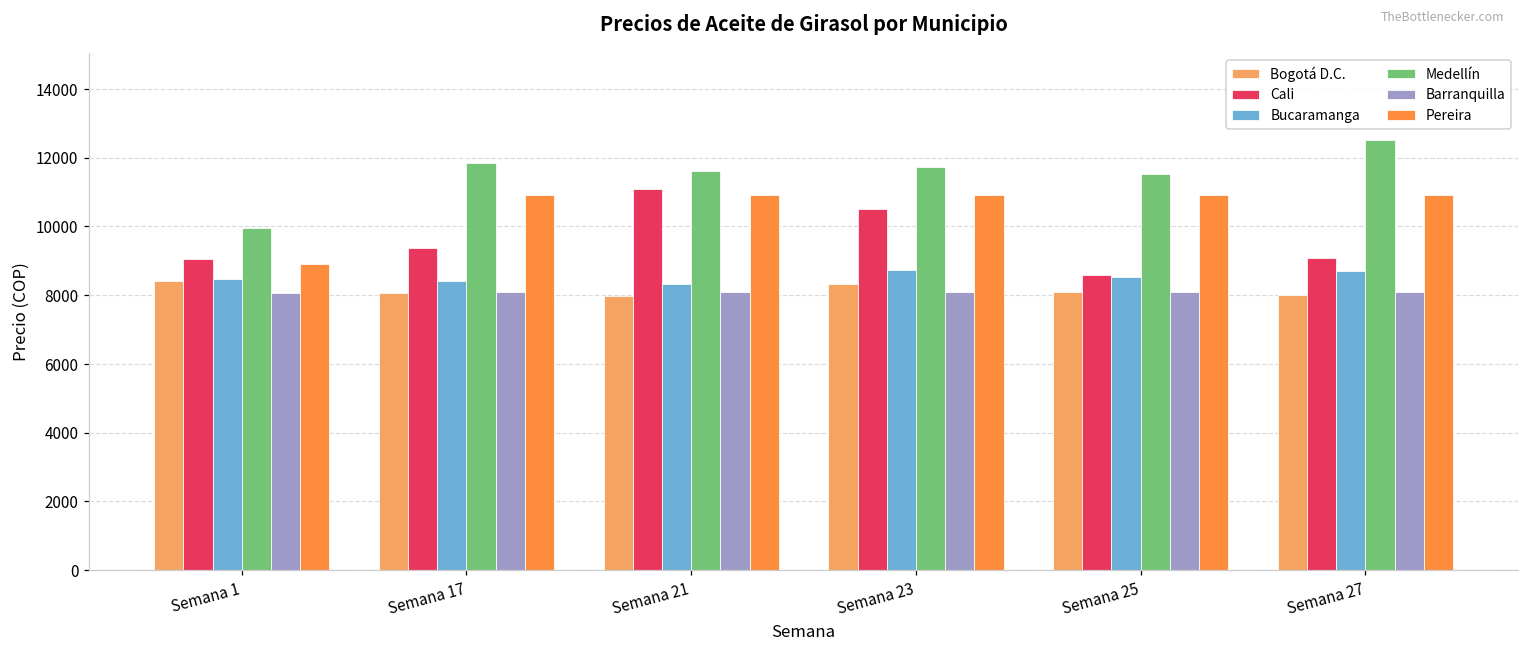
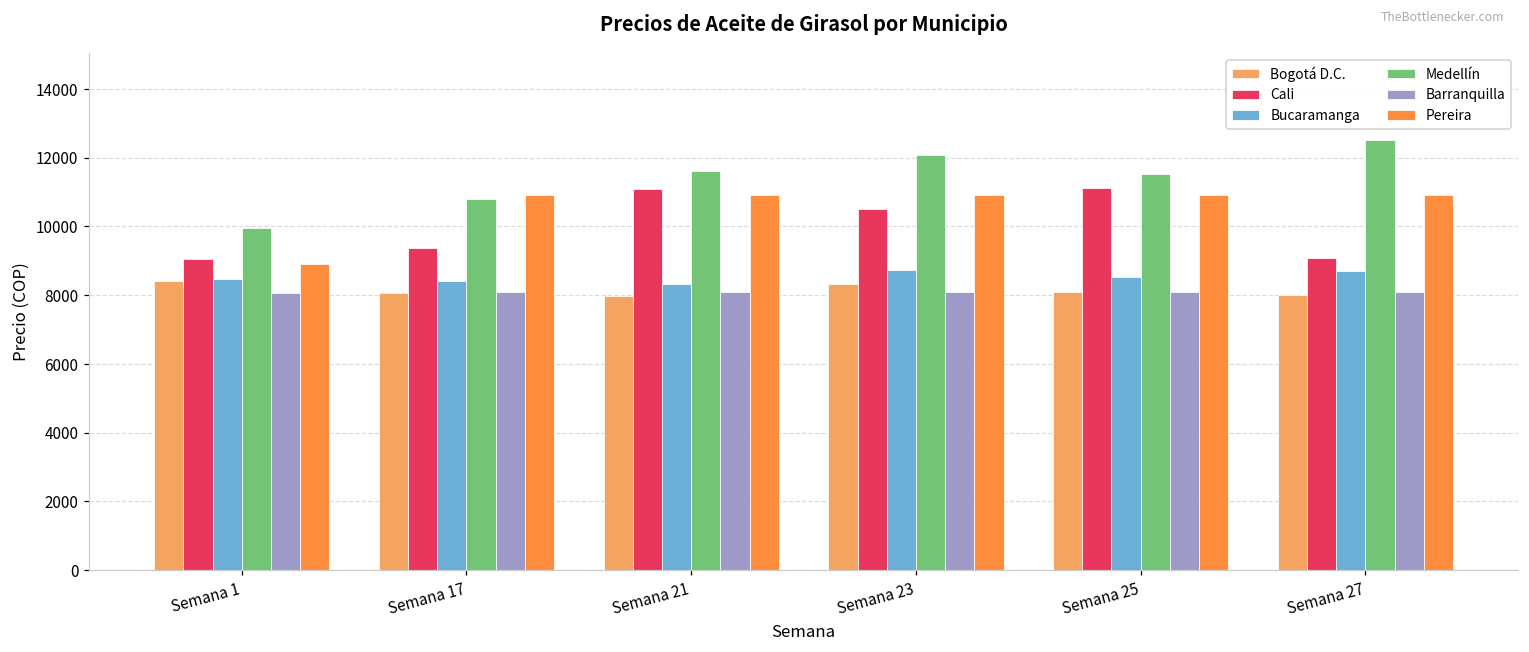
  {
    "Cali": {
      "Semana 1": 9000,
      "Semana 17": 9400,
      "Semana 21": 11100,
      "Semana 23": 10500,
-     "Semana 25": 8600,
+     "Semana 25": 11100,
      "Semana 27": 9100
    },
    "Medellín": {
      "Semana 1": 10000,
-     "Semana 17": 11900,
+     "Semana 17": 10800,
      "Semana 21": 11600,
-     "Semana 23": 11700,
+     "Semana 23": 12100,
      "Semana 25": 11500,
      "Semana 27": 12500
    }
  }
